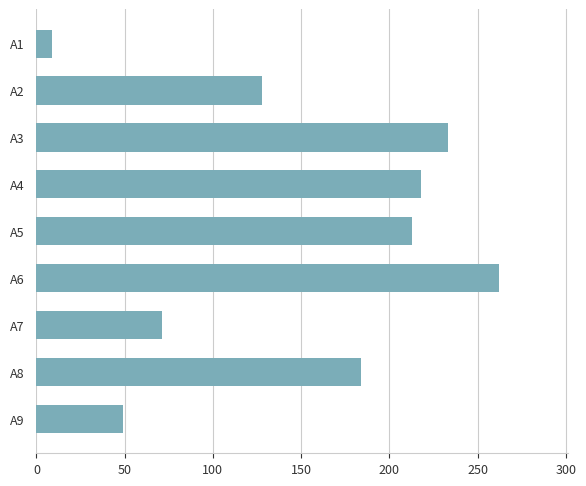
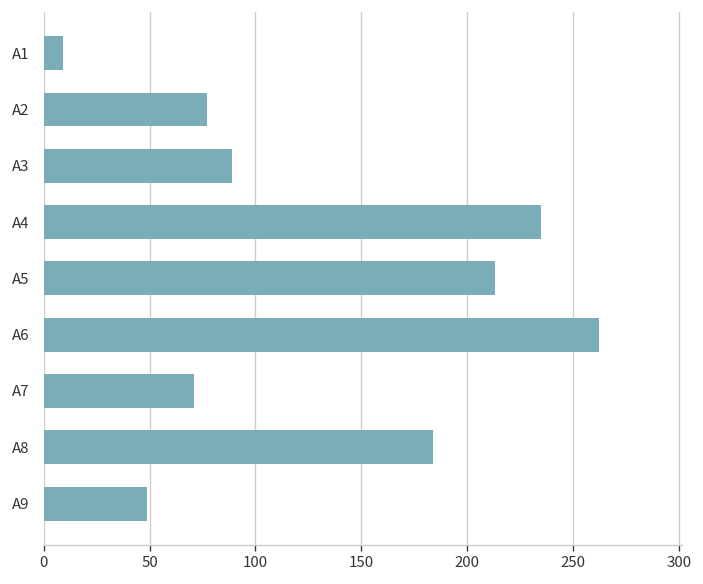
  {
    "A1": 9,
-   "A2": 128,
-   "A3": 233,
-   "A4": 218,
+   "A2": 77,
+   "A3": 89,
+   "A4": 235,
    "A5": 213,
    "A6": 262,
    "A7": 71,
    "A8": 184,
    "A9": 49
  }
